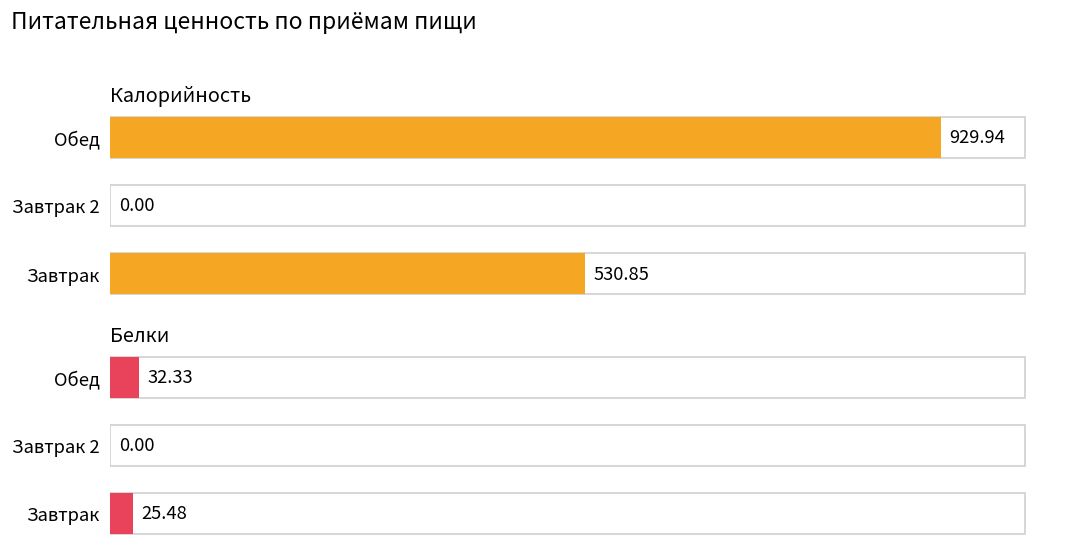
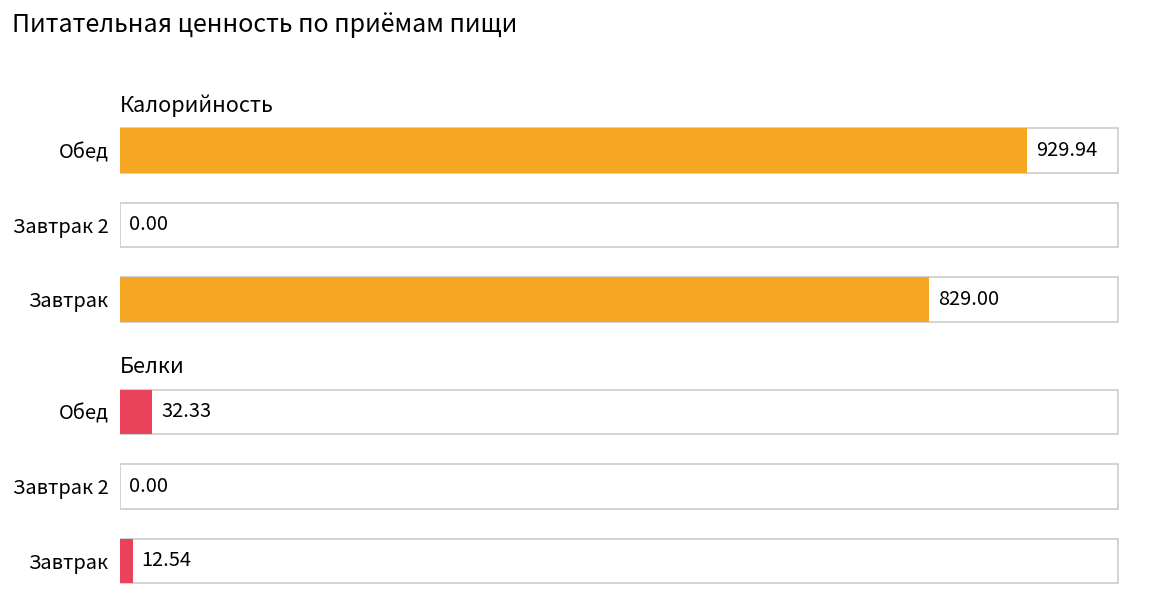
  {
    "Калорийность": {
      "Обед": 929.94,
      "Завтрак 2": 0.00,
-     "Завтрак": 530.85
+     "Завтрак": 829.00
    },
    "Белки": {
      "Обед": 32.33,
      "Завтрак 2": 0.00,
-     "Завтрак": 25.48
+     "Завтрак": 12.54
    }
  }
